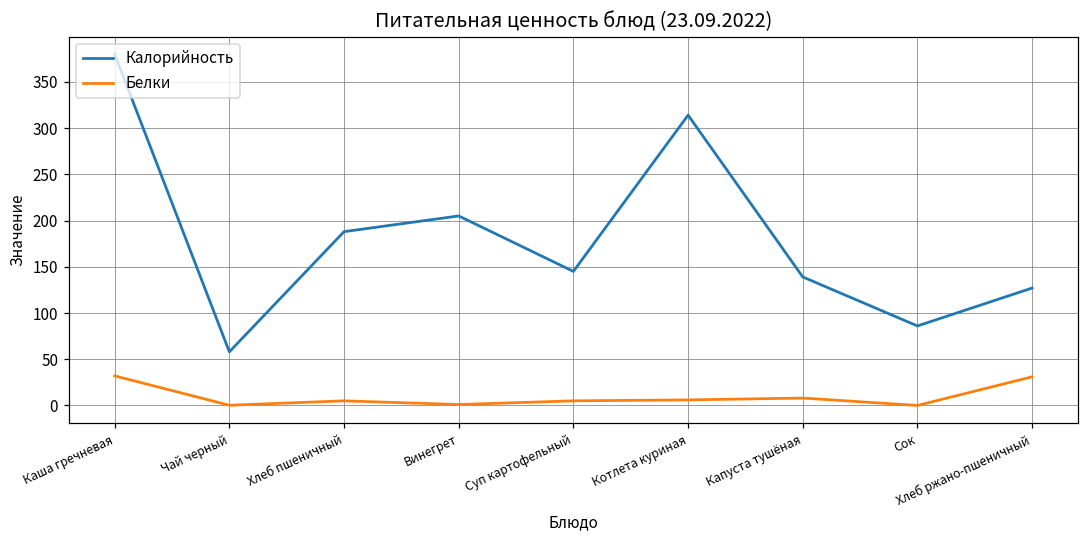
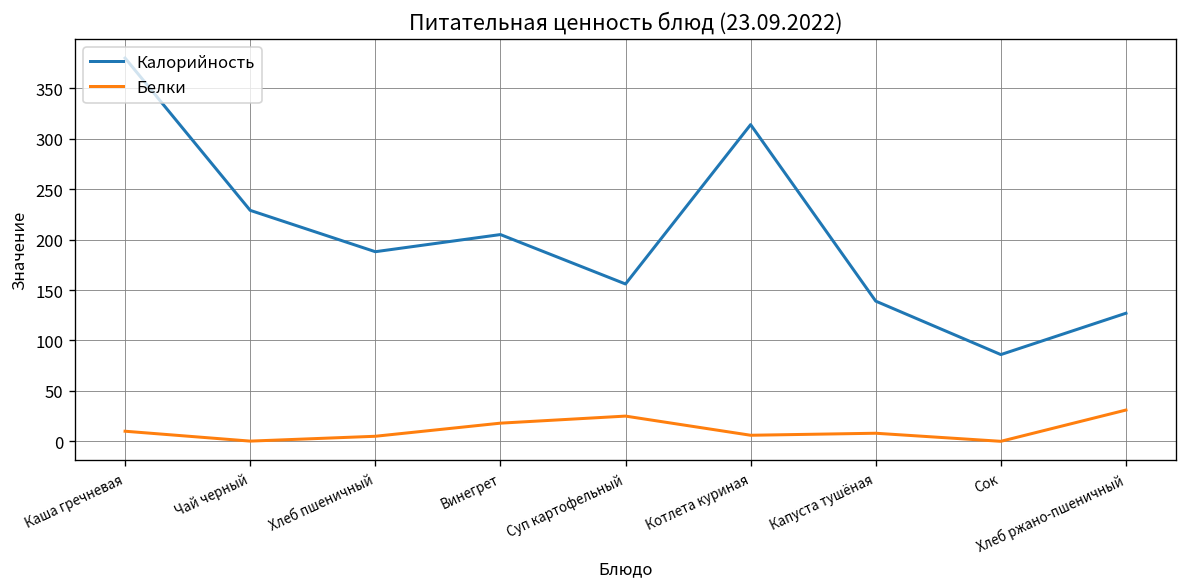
  {
    "Калорийность": {
-     "Чай черный": 60,
+     "Чай черный": 230,
      "Хлеб пшеничный": 190,
      "Винегрет": 210,
-     "Суп картофельный": 150,
+     "Суп картофельный": 160,
      "Котлета куриная": 310,
      "Капуста тушёная": 140,
      "Сок": 90,
      "Хлеб ржано-пшеничный": 130
    },
    "Белки": {
-     "Каша гречневая": 30,
+     "Каша гречневая": 10,
      "Чай черный": 0,
      "Хлеб пшеничный": 10,
-     "Винегрет": 0,
-     "Суп картофельный": 10,
+     "Винегрет": 20,
+     "Суп картофельный": 30,
      "Котлета куриная": 10,
      "Капуста тушёная": 10,
      "Сок": 0,
      "Хлеб ржано-пшеничный": 30
    }
  }
